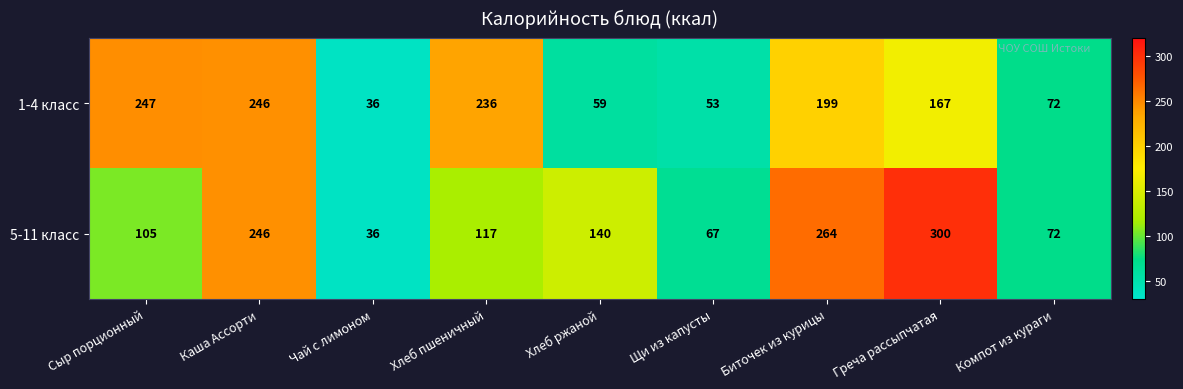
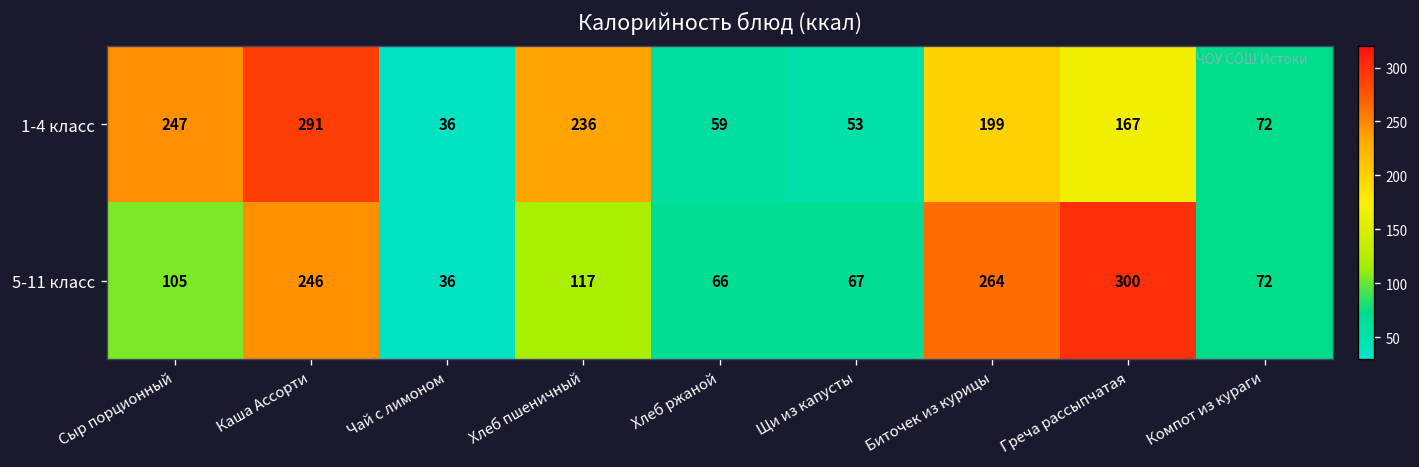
  {
    "1-4 класс": {
      "Сыр порционный": 247,
-     "Каша Ассорти": 246,
+     "Каша Ассорти": 291,
      "Чай с лимоном": 36,
      "Хлеб пшеничный": 236,
      "Хлеб ржаной": 59,
      "Щи из капусты": 53,
      "Биточек из курицы": 199,
      "Греча рассыпчатая": 167
    },
    "5-11 класс": {
      "Сыр порционный": 105,
      "Каша Ассорти": 246,
      "Чай с лимоном": 36,
      "Хлеб пшеничный": 117,
-     "Хлеб ржаной": 140,
+     "Хлеб ржаной": 66,
      "Щи из капусты": 67,
      "Биточек из курицы": 264,
      "Греча рассыпчатая": 300,
      "Компот из кураги": 72
    }
  }
